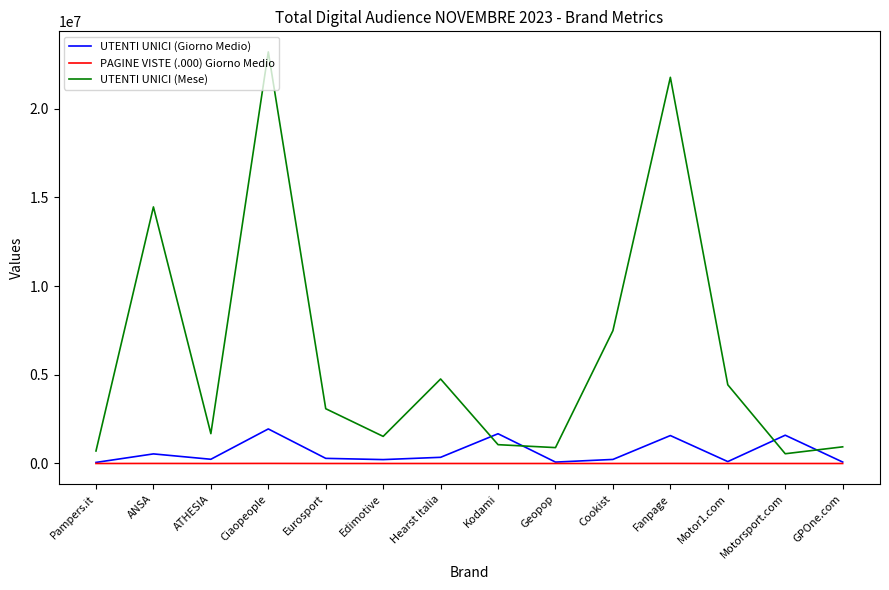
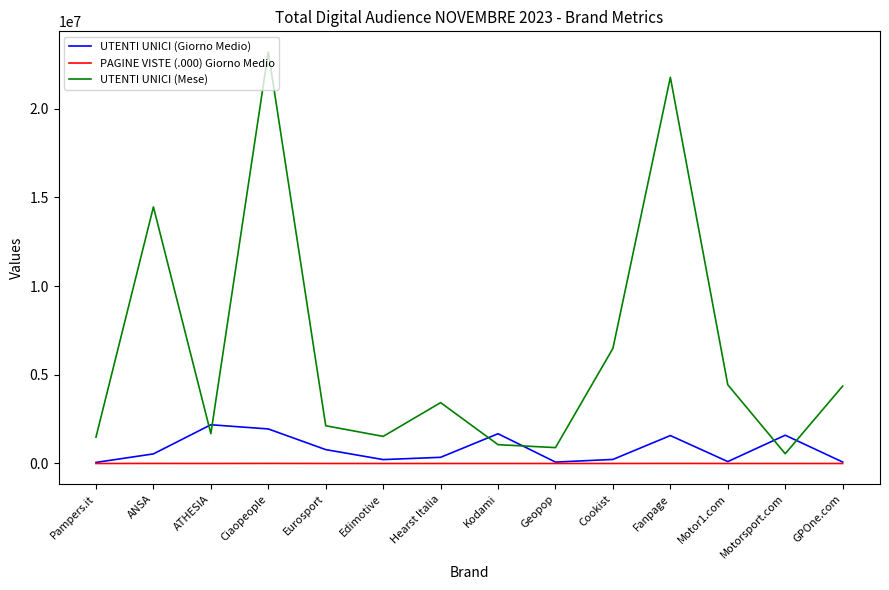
  {
    "UTENTI UNICI (Giorno Medio)": {
      "ANSA": 500000,
-     "ATHESIA": 200000,
+     "ATHESIA": 2200000,
      "Ciaopeople": 1900000,
-     "Eurosport": 300000,
+     "Eurosport": 800000,
      "Edimotive": 200000,
      "Hearst Italia": 300000,
      "Kodami": 1700000,
      "Cookist": 200000,
      "Fanpage": 1600000,
      "Motorsport.com": 1600000
    },
    "PAGINE VISTE (.000) Giorno Medio": {
      "ANSA": 0,
      "ATHESIA": 0,
      "Ciaopeople": 0,
      "Eurosport": 0,
      "Edimotive": 0,
      "Hearst Italia": 0,
      "Kodami": 0,
      "Cookist": 0,
      "Fanpage": 0,
      "Motorsport.com": 0
    },
    "UTENTI UNICI (Mese)": {
-     "Pampers.it": 700000,
+     "Pampers.it": 1500000,
      "ANSA": 14500000,
      "ATHESIA": 1700000,
-     "Eurosport": 3100000,
+     "Eurosport": 2100000,
      "Edimotive": 1500000,
-     "Hearst Italia": 4800000,
+     "Hearst Italia": 3400000,
      "Kodami": 1100000,
      "Geopop": 900000,
-     "Cookist": 7500000,
+     "Cookist": 6500000,
      "Fanpage": 21800000,
      "Motor1.com": 4400000,
      "Motorsport.com": 500000,
-     "GPOne.com": 900000
+     "GPOne.com": 4400000
    }
  }
